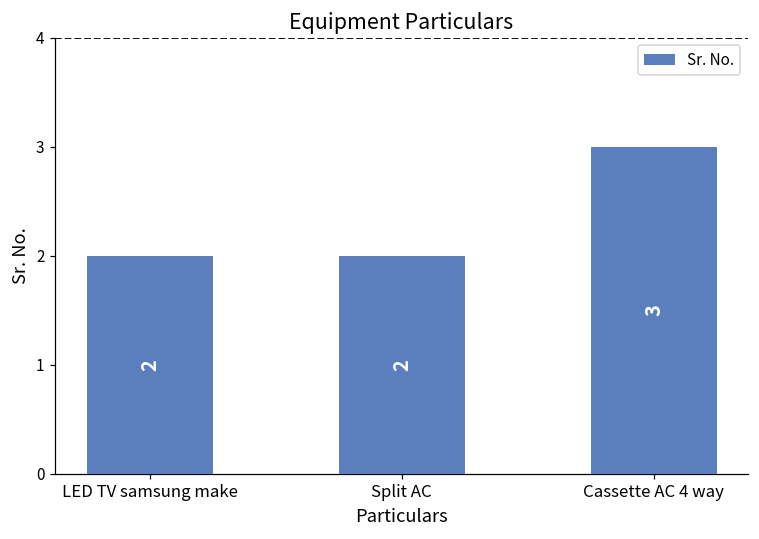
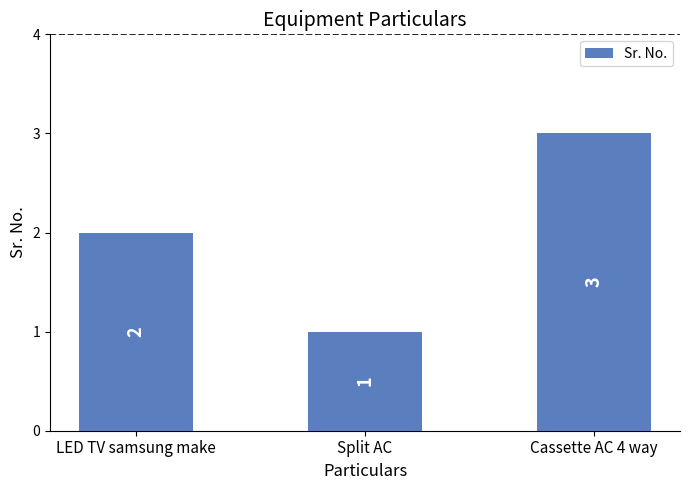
  {
    "LED TV samsung make": 2,
-   "Split AC": 2,
+   "Split AC": 1,
    "Cassette AC 4 way": 3
  }
